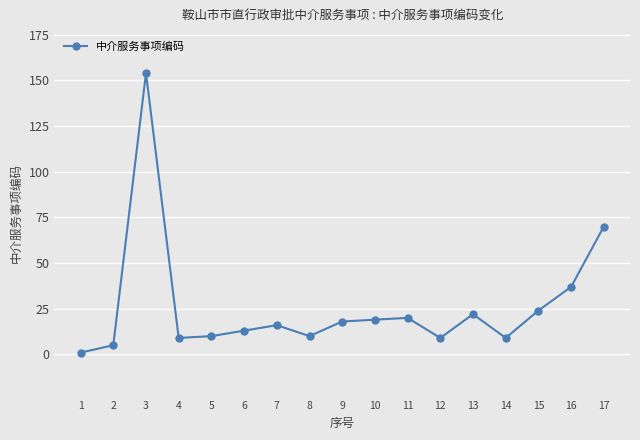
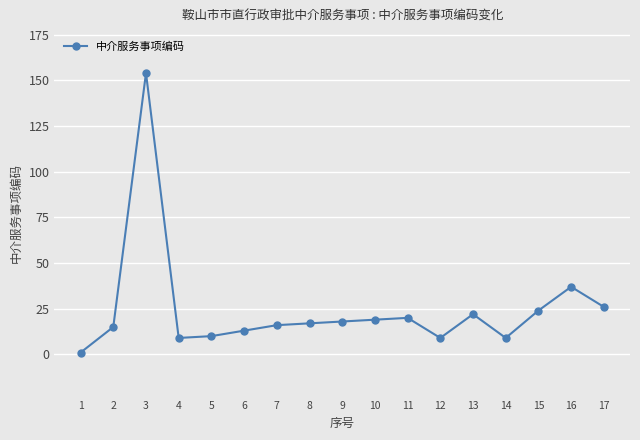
  {
    "1": 1,
-   "2": 5,
+   "2": 15,
    "3": 154,
    "4": 9,
    "5": 10,
    "6": 13,
    "7": 16,
-   "8": 10,
+   "8": 17,
    "9": 18,
    "10": 19,
    "11": 20,
    "12": 9,
    "13": 22,
    "14": 9,
    "15": 24,
    "16": 37,
-   "17": 70
+   "17": 26
  }
